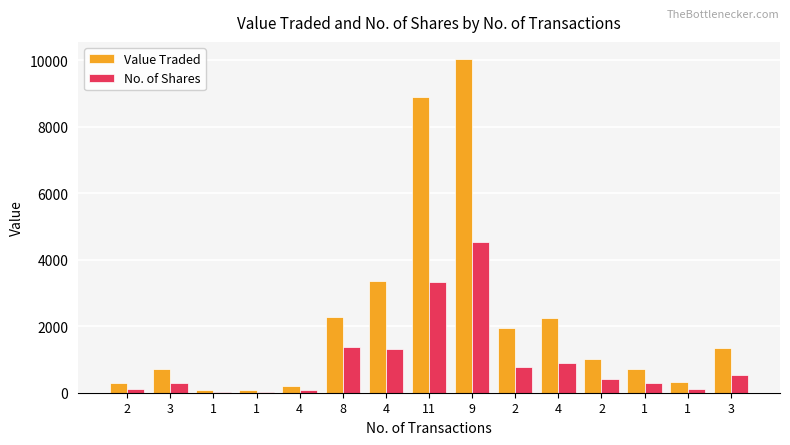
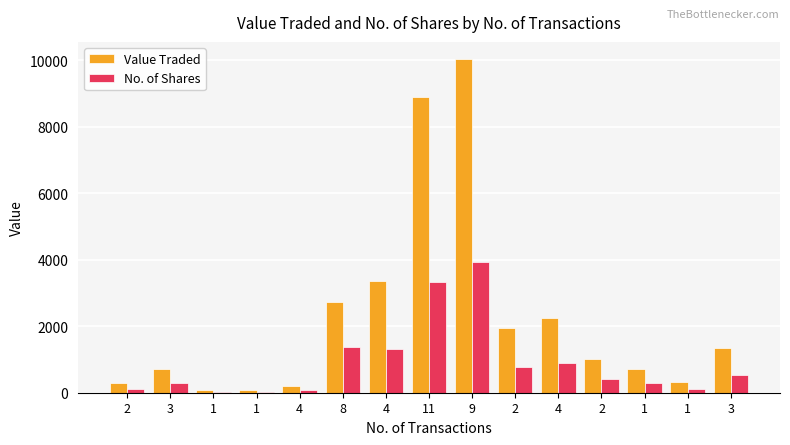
  {
    "Value Traded": {
-     "8": 2300,
+     "8": 2700,
      "11": 8900,
      "9": 10100
    },
    "No. of Shares": {
      "8": 1400,
      "11": 3300,
-     "9": 4500
+     "9": 3900
    }
  }
